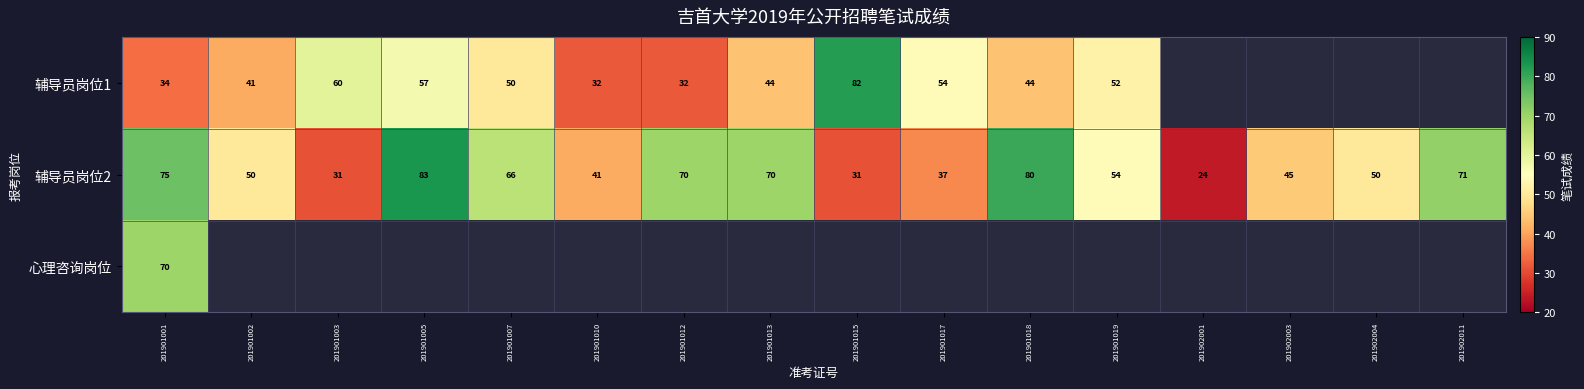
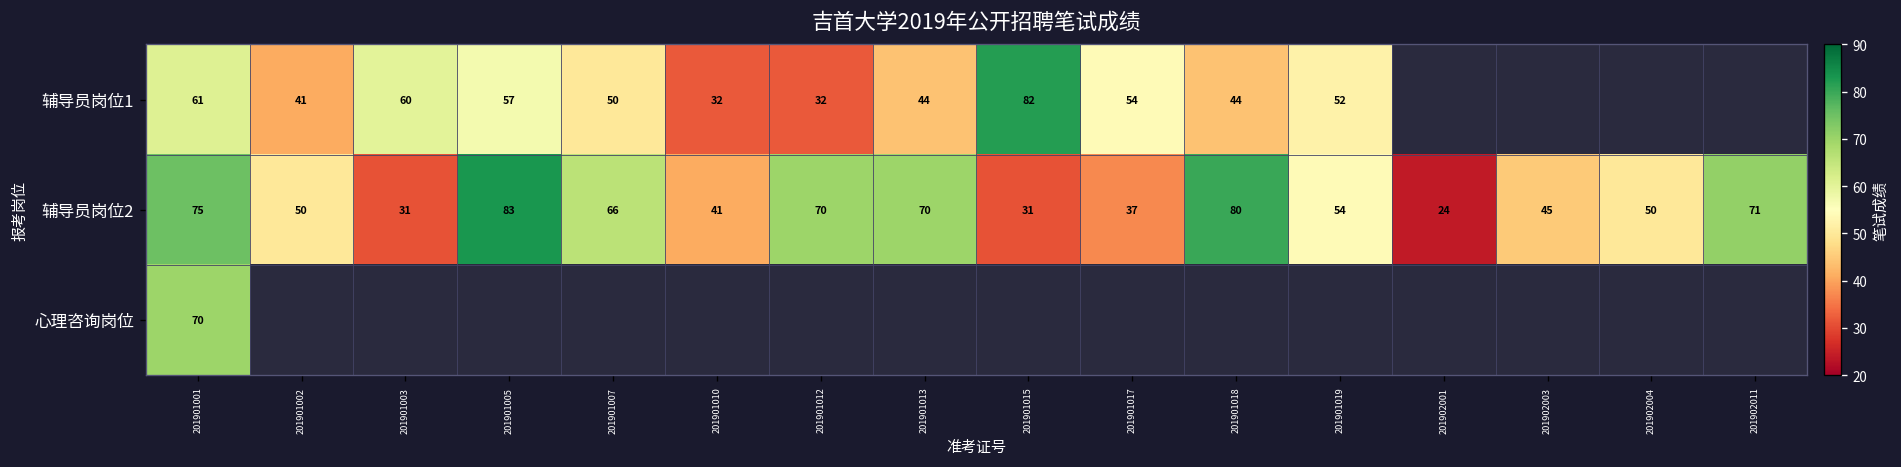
  {
    "辅导员岗位1": {
-     "201901001": 34,
+     "201901001": 61,
      "201901002": 41,
      "201901003": 60,
      "201901005": 57,
      "201901007": 50,
      "201901010": 32,
      "201901012": 32,
      "201901013": 44,
      "201901015": 82,
      "201901017": 54,
      "201901018": 44,
      "201901019": 52
    },
    "辅导员岗位2": {
      "201901001": 75,
      "201901002": 50,
      "201901003": 31,
      "201901005": 83,
      "201901007": 66,
      "201901010": 41,
      "201901012": 70,
      "201901013": 70,
      "201901015": 31,
      "201901017": 37,
      "201901018": 80,
      "201901019": 54,
      "201902001": 24,
      "201902003": 45,
      "201902004": 50,
      "201902011": 71
    },
    "心理咨询岗位": {
      "201901001": 70
    }
  }
